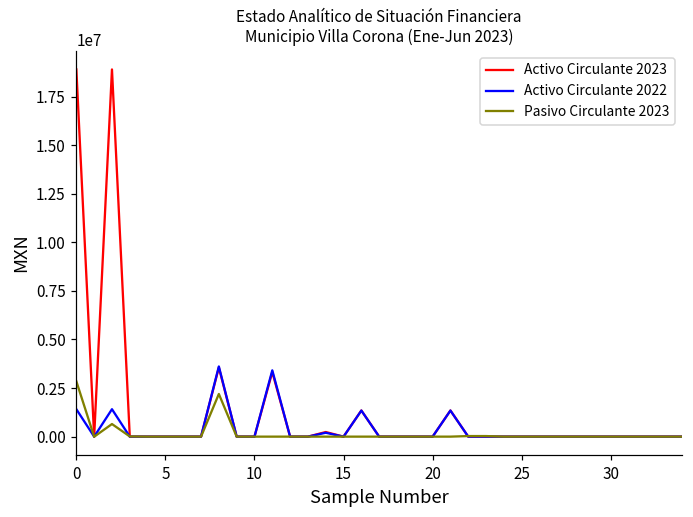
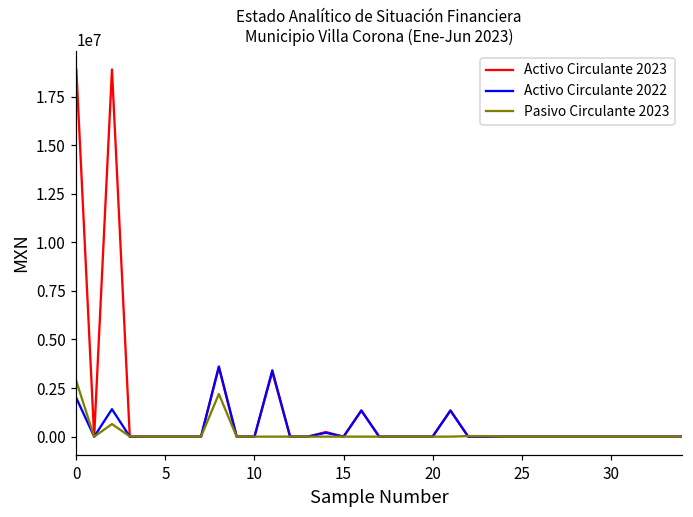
  {
    "Activo Circulante 2023": {
      "0": 18900000
    },
    "Activo Circulante 2022": {
-     "0": 1400000
+     "0": 2000000
    },
    "Pasivo Circulante 2023": {
      "0": 2800000
    }
  }
